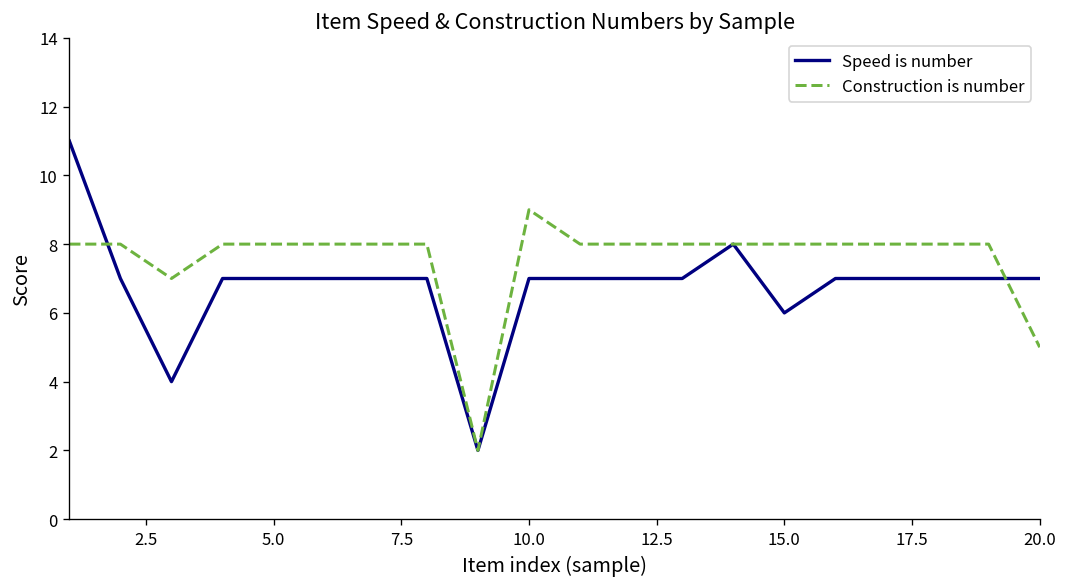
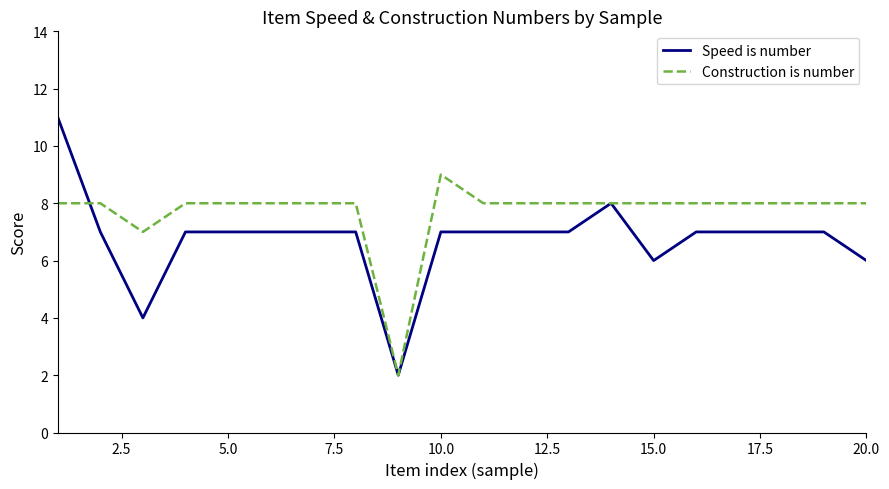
  {
    "Speed is number": {
      "5.0": 7,
      "10.0": 7,
      "15.0": 6,
-     "20.0": 7
+     "20.0": 6
    },
    "Construction is number": {
      "5.0": 8,
      "10.0": 9,
      "15.0": 8,
-     "20.0": 5
+     "20.0": 8
    }
  }
